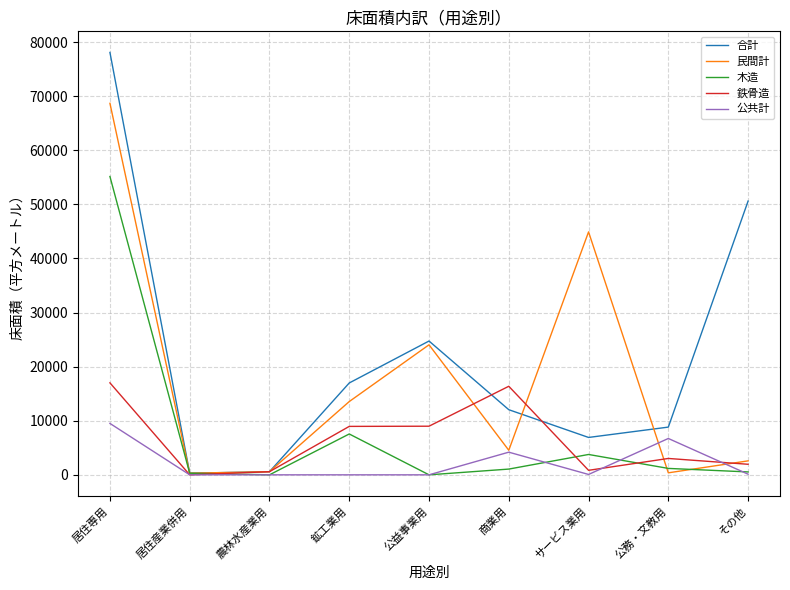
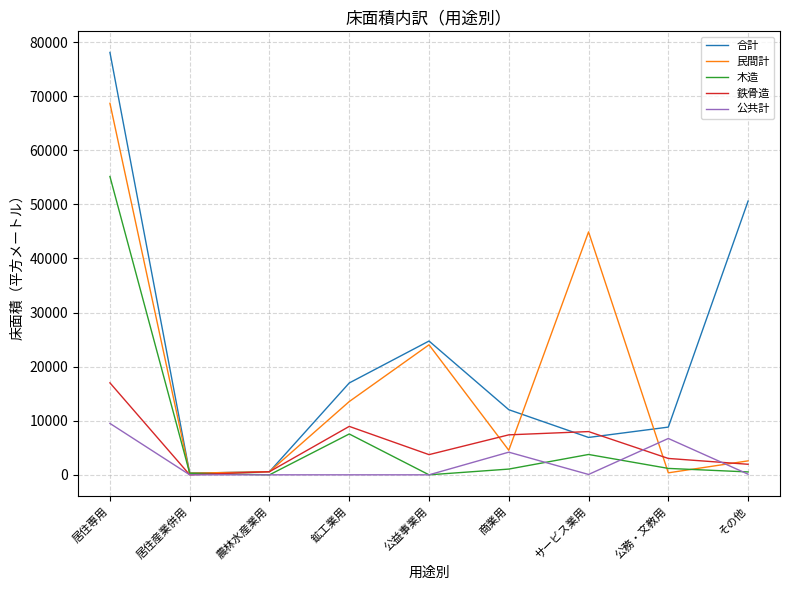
  {
    "合計": {
      "居住専用": 78000,
      "鉱工業用": 17000,
      "公益事業用": 25000,
      "商業用": 12000,
      "サービス業用": 7000,
      "公務・文教用": 9000,
      "その他": 51000
    },
    "民間計": {
      "居住専用": 69000,
      "鉱工業用": 14000,
      "公益事業用": 24000,
      "サービス業用": 45000,
      "公務・文教用": 0,
      "その他": 3000
    },
    "木造": {
      "居住専用": 55000,
      "鉱工業用": 8000,
      "商業用": 1000,
      "サービス業用": 4000,
      "公務・文教用": 1000
    },
    "鉄骨造": {
      "居住専用": 17000,
      "鉱工業用": 9000,
-     "公益事業用": 9000,
-     "商業用": 16000,
-     "サービス業用": 1000,
+     "公益事業用": 4000,
+     "商業用": 7000,
+     "サービス業用": 8000,
      "公務・文教用": 3000,
      "その他": 2000
    },
    "公共計": {
      "居住専用": 10000,
      "鉱工業用": 0,
      "サービス業用": 0,
      "公務・文教用": 7000
    }
  }
